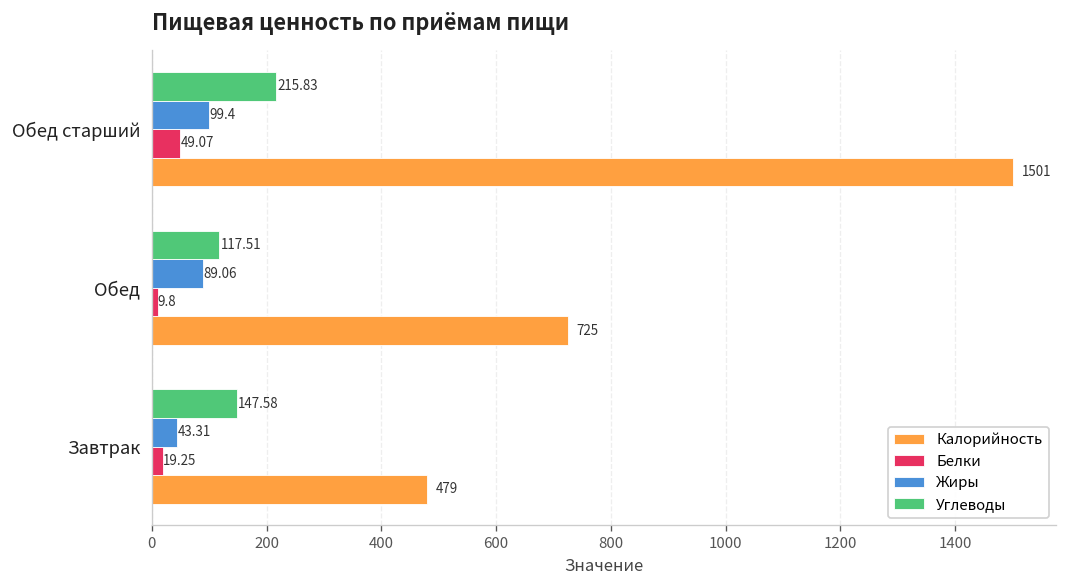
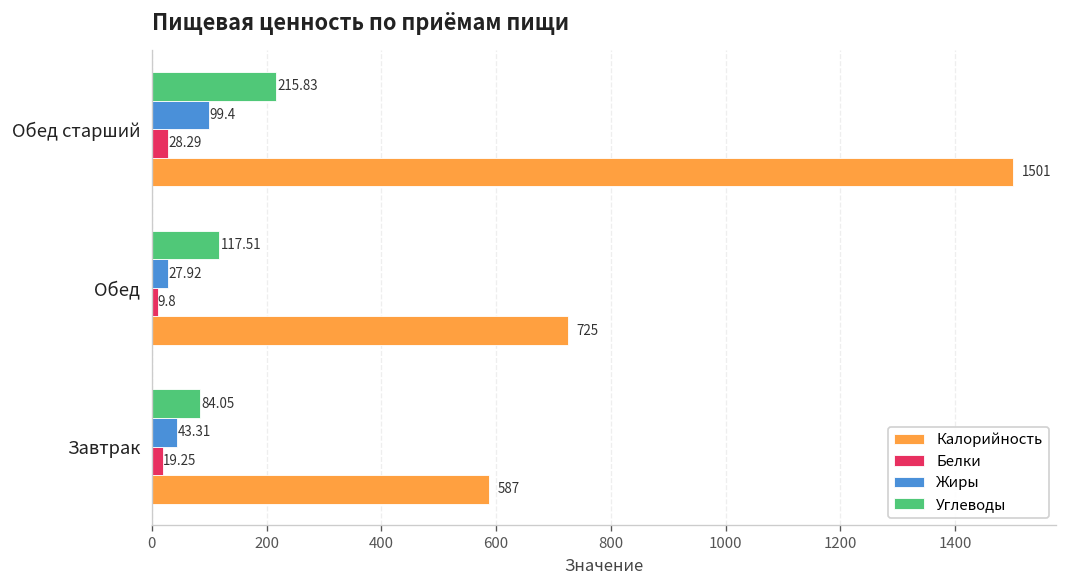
  {
    "Калорийность": {
      "Обед старший": 1501,
      "Обед": 725,
-     "Завтрак": 479
+     "Завтрак": 587
    },
    "Белки": {
-     "Обед старший": 49.07,
+     "Обед старший": 28.29,
      "Обед": 9.8,
      "Завтрак": 19.25
    },
    "Жиры": {
      "Обед старший": 99.4,
-     "Обед": 89.06,
+     "Обед": 27.92,
      "Завтрак": 43.31
    },
    "Углеводы": {
      "Обед старший": 215.83,
      "Обед": 117.51,
-     "Завтрак": 147.58
+     "Завтрак": 84.05
    }
  }
